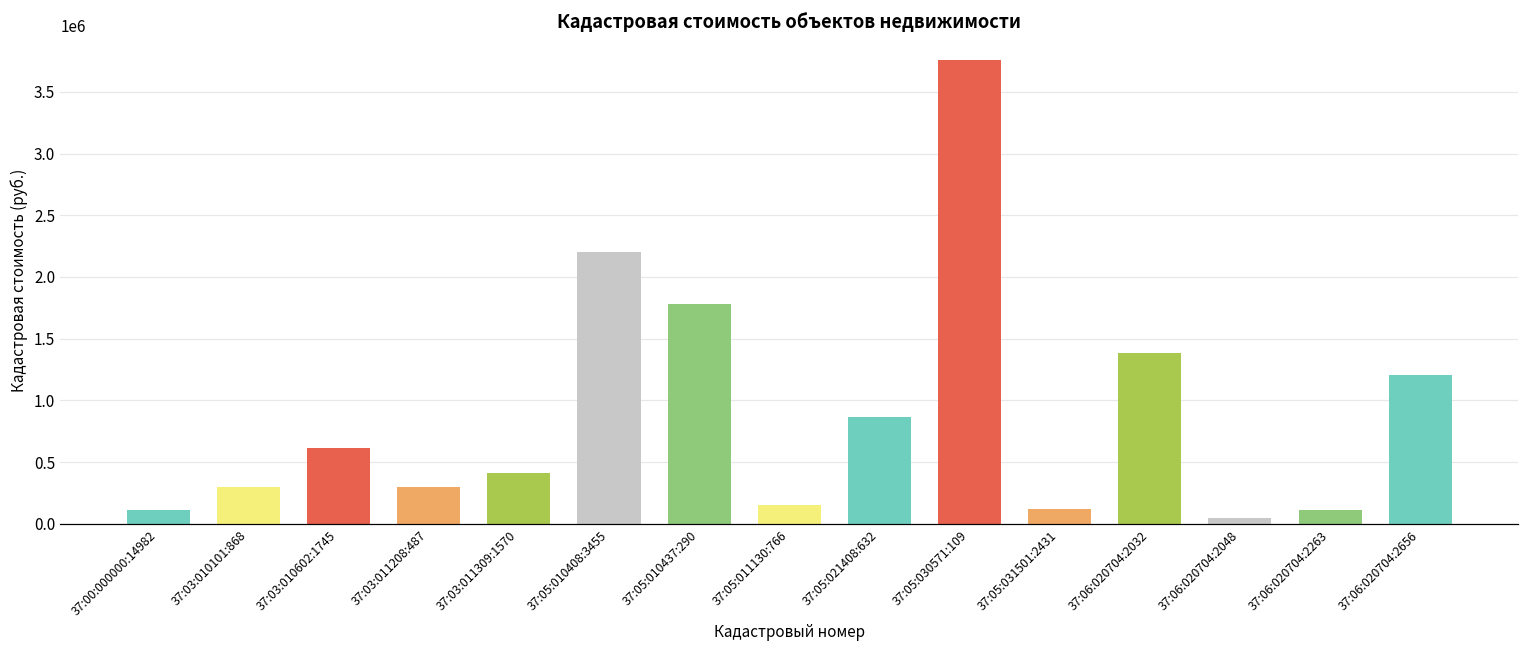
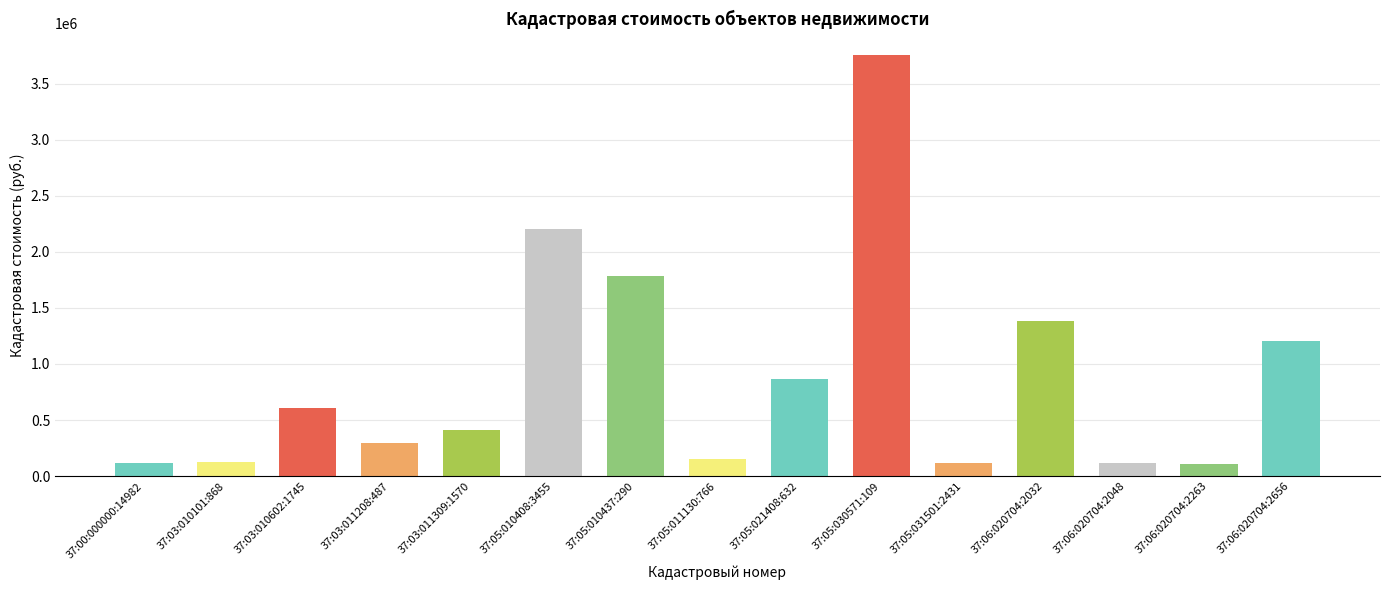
  {
    "37:00:000000:14982": 120000,
-   "37:03:010101:868": 300000,
+   "37:03:010101:868": 120000,
    "37:03:010602:1745": 610000,
    "37:03:011208:487": 300000,
    "37:03:011309:1570": 410000,
    "37:05:010408:3455": 2200000,
    "37:05:010437:290": 1780000,
    "37:05:011130:766": 150000,
    "37:05:021408:632": 860000,
    "37:05:030571:109": 3760000,
    "37:05:031501:2431": 120000,
    "37:06:020704:2032": 1380000,
-   "37:06:020704:2048": 40000,
+   "37:06:020704:2048": 120000,
    "37:06:020704:2263": 110000,
    "37:06:020704:2656": 1210000
  }
